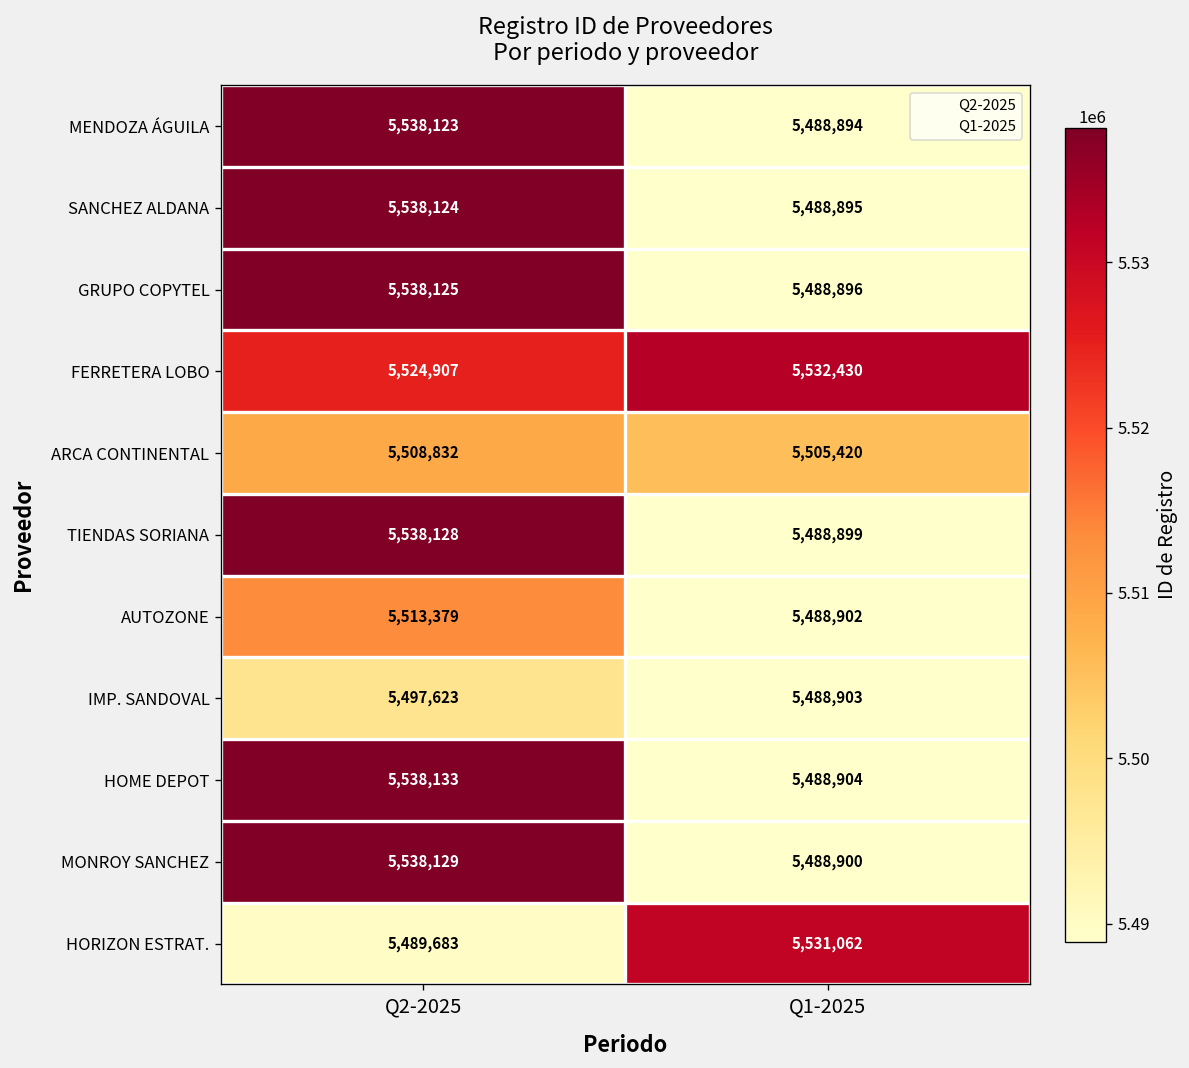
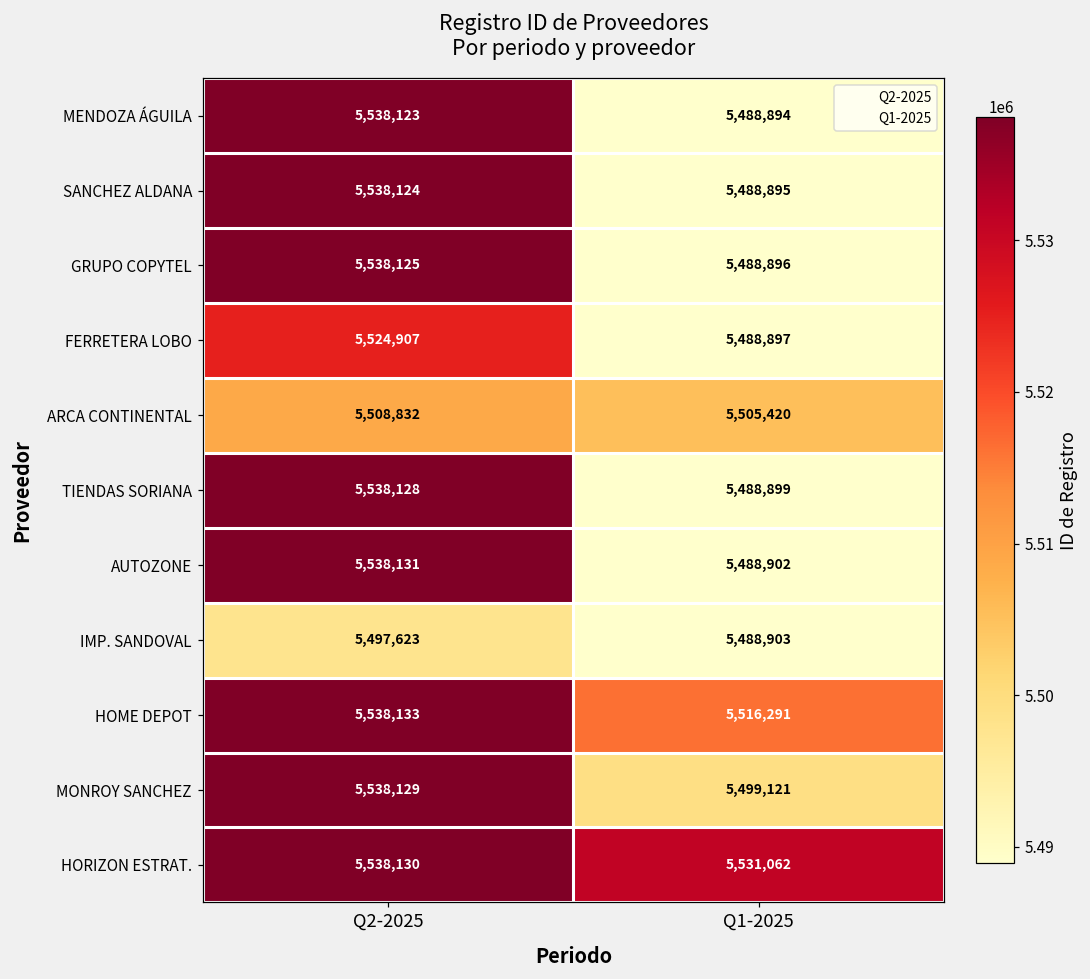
  {
    "MENDOZA ÁGUILA": {
      "Q2-2025": "5,538,123",
      "Q1-2025": "5,488,894"
    },
    "SANCHEZ ALDANA": {
      "Q2-2025": "5,538,124",
      "Q1-2025": "5,488,895"
    },
    "GRUPO COPYTEL": {
      "Q2-2025": "5,538,125",
      "Q1-2025": "5,488,896"
    },
    "FERRETERA LOBO": {
      "Q2-2025": "5,524,907",
-     "Q1-2025": "5,532,430"
+     "Q1-2025": "5,488,897"
    },
    "ARCA CONTINENTAL": {
      "Q2-2025": "5,508,832",
      "Q1-2025": "5,505,420"
    },
    "TIENDAS SORIANA": {
      "Q2-2025": "5,538,128",
      "Q1-2025": "5,488,899"
    },
    "AUTOZONE": {
-     "Q2-2025": "5,513,379",
+     "Q2-2025": "5,538,131",
      "Q1-2025": "5,488,902"
    },
    "IMP. SANDOVAL": {
      "Q2-2025": "5,497,623",
      "Q1-2025": "5,488,903"
    },
    "HOME DEPOT": {
      "Q2-2025": "5,538,133",
-     "Q1-2025": "5,488,904"
+     "Q1-2025": "5,516,291"
    },
    "MONROY SANCHEZ": {
      "Q2-2025": "5,538,129",
-     "Q1-2025": "5,488,900"
+     "Q1-2025": "5,499,121"
    },
    "HORIZON ESTRAT.": {
-     "Q2-2025": "5,489,683",
+     "Q2-2025": "5,538,130",
      "Q1-2025": "5,531,062"
    }
  }
